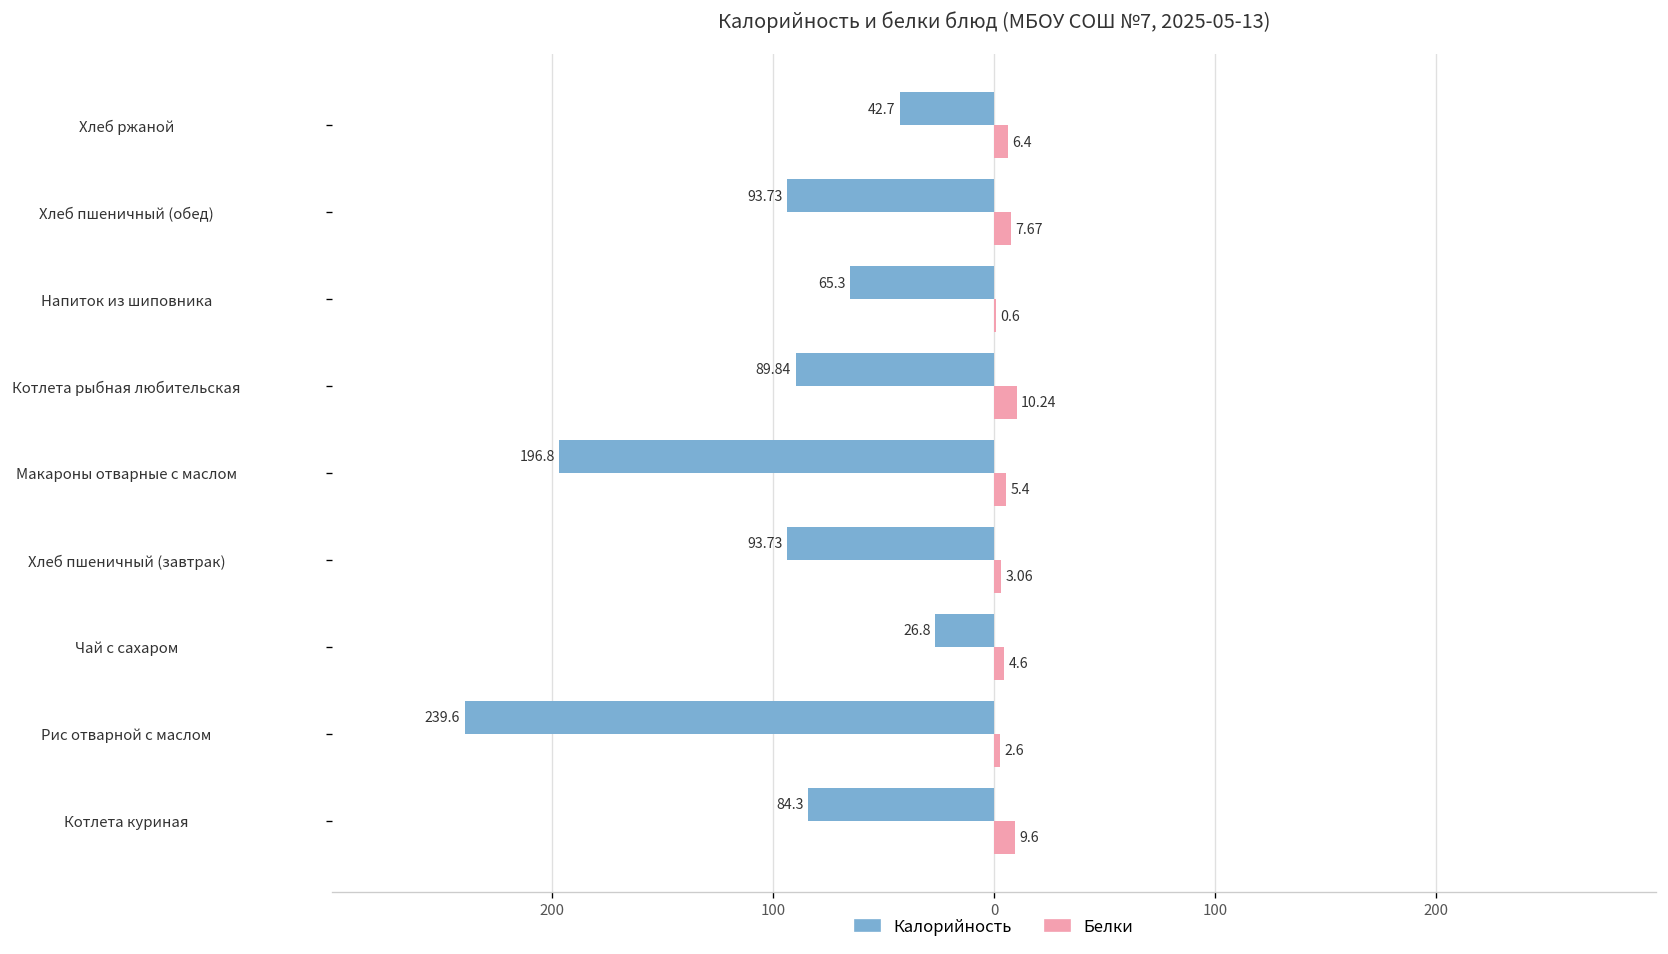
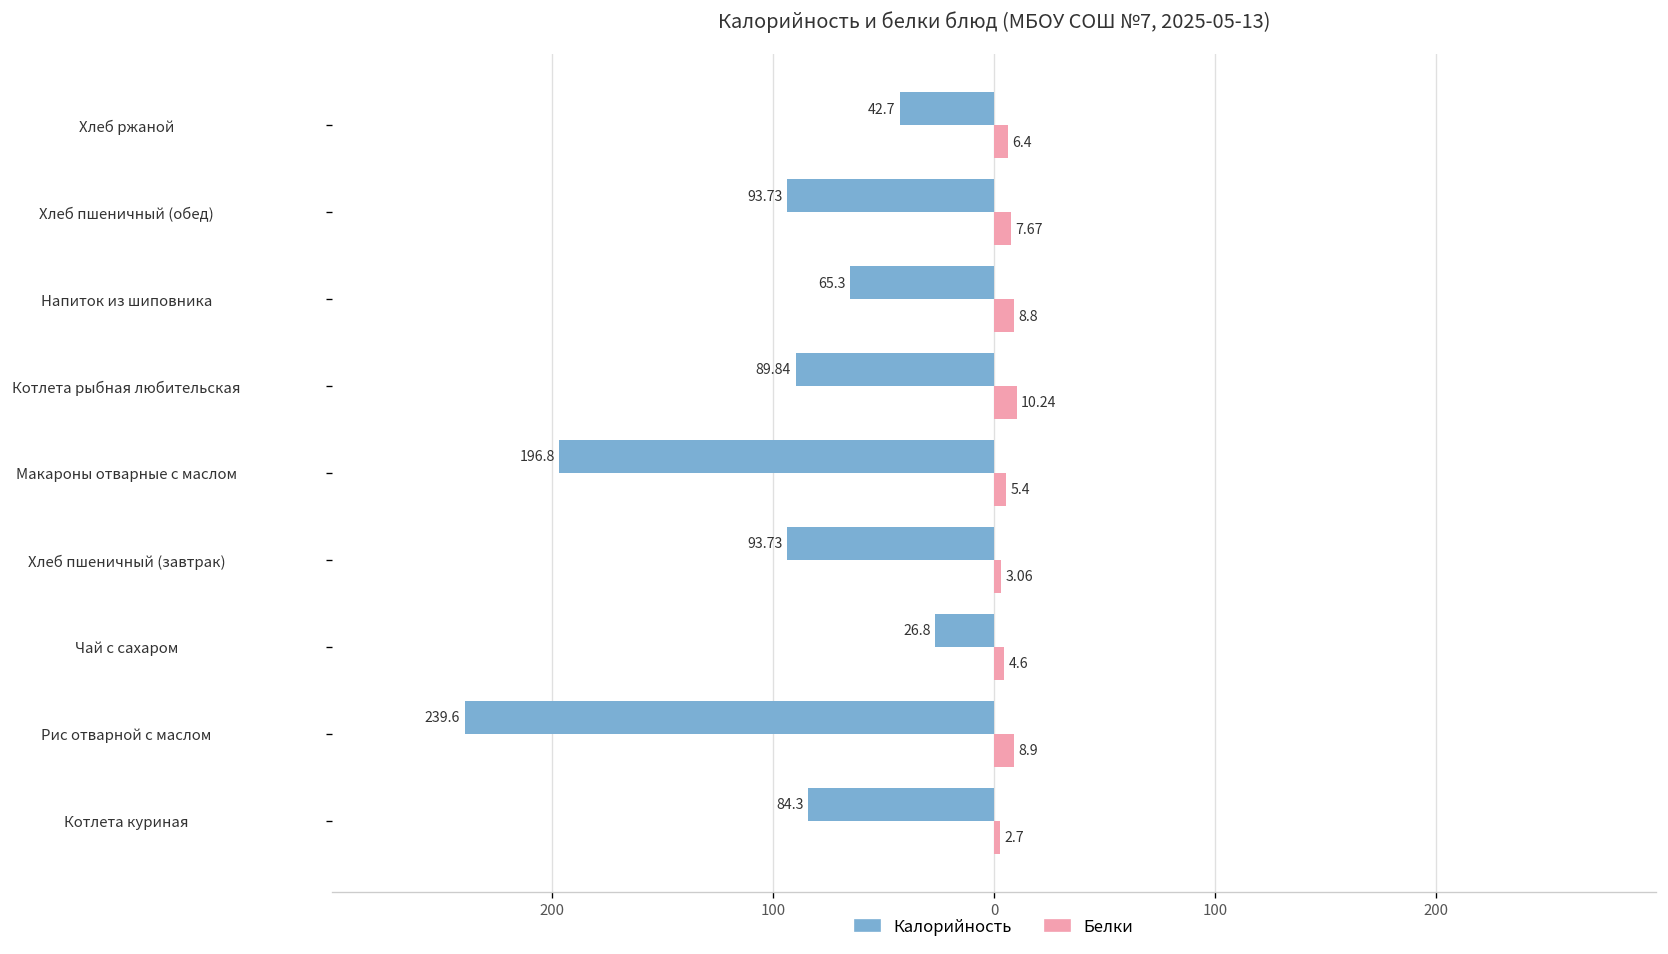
  {
    "Белки": {
      "Хлеб ржаной": 6.4,
      "Хлеб пшеничный (обед)": 7.67,
-     "Напиток из шиповника": 0.6,
+     "Напиток из шиповника": 8.8,
      "Котлета рыбная любительская": 10.24,
      "Макароны отварные с маслом": 5.4,
      "Хлеб пшеничный (завтрак)": 3.06,
      "Чай с сахаром": 4.6,
-     "Рис отварной с маслом": 2.6,
-     "Котлета куриная": 9.6
+     "Рис отварной с маслом": 8.9,
+     "Котлета куриная": 2.7
    }
  }
